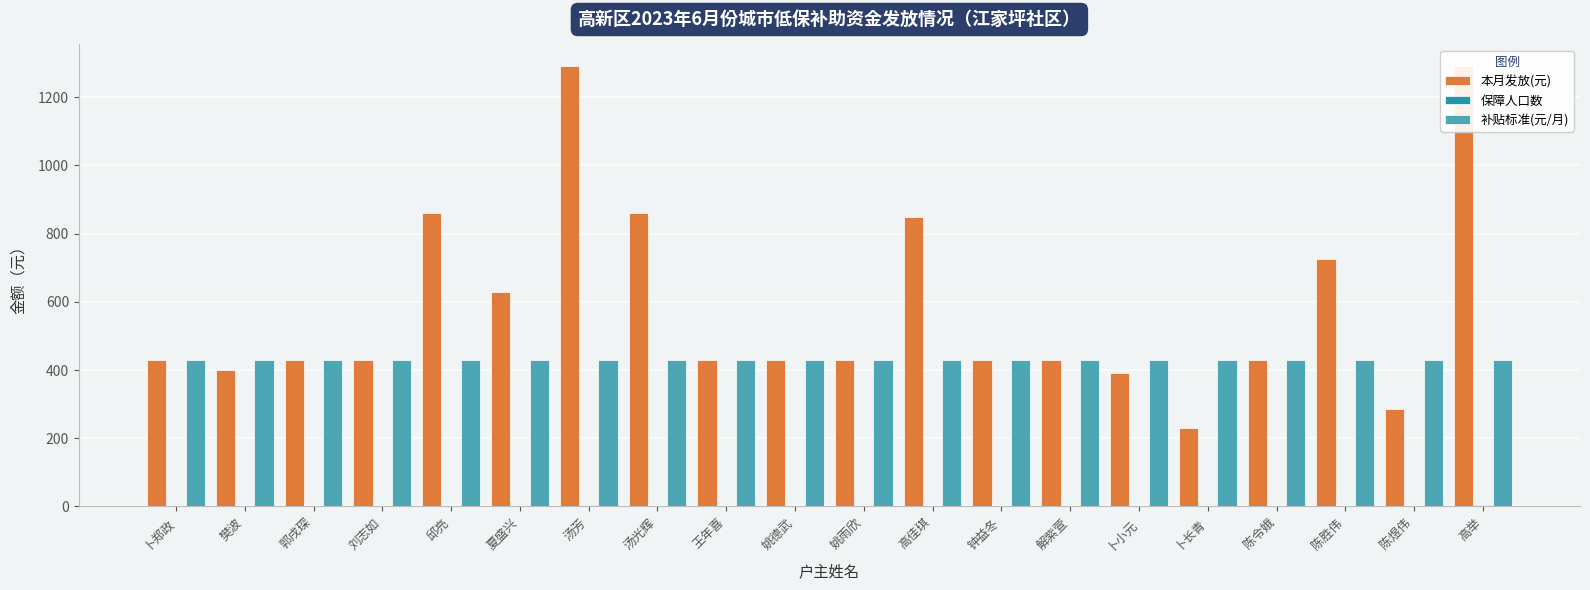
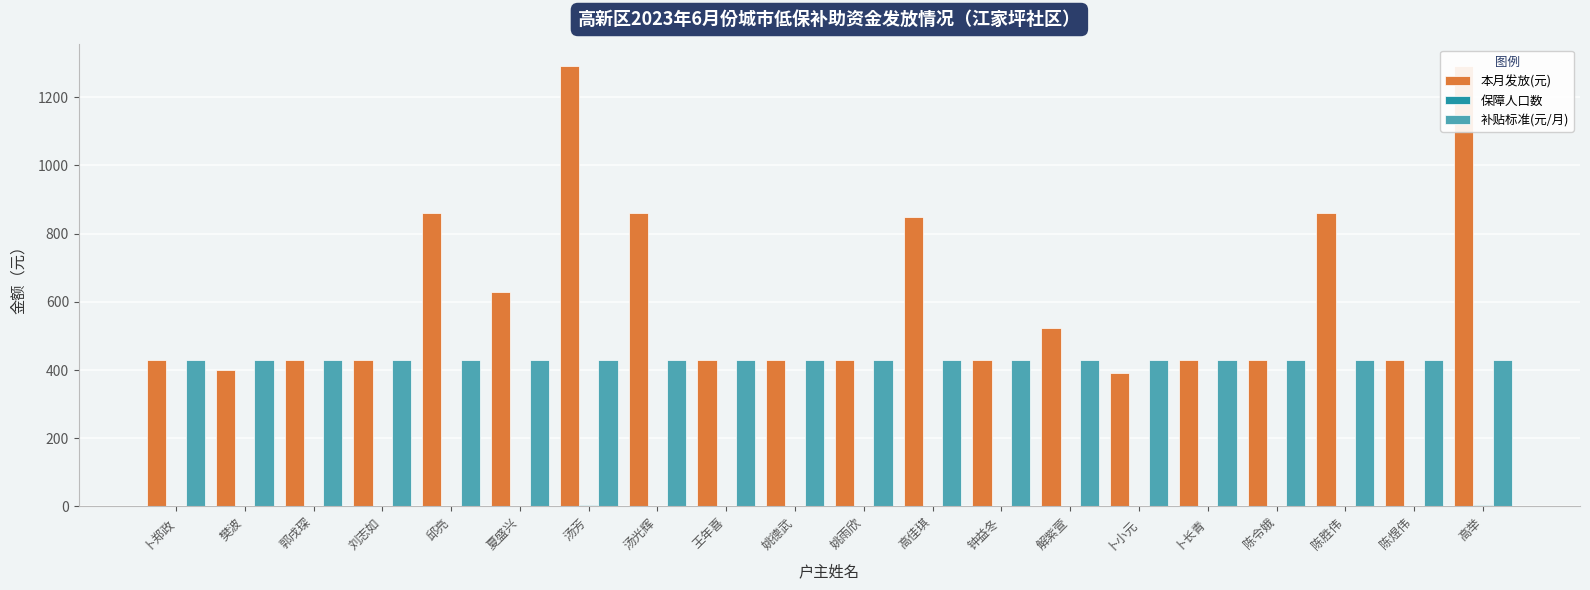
  {
    "本月发放(元)": {
      "卜郑政": 430,
      "樊波": 400,
      "郭戌琛": 430,
      "刘志如": 430,
      "邱亮": 860,
      "夏盛兴": 630,
      "汤芳": 1290,
      "汤光辉": 860,
      "王年喜": 430,
      "姚德武": 430,
      "姚雨欣": 430,
      "高佳琪": 850,
      "钟益冬": 430,
-     "解紫萱": 430,
+     "解紫萱": 520,
      "卜小元": 390,
-     "卜长青": 230,
+     "卜长青": 430,
      "陈令娥": 430,
-     "陈胜伟": 730,
-     "陈煜伟": 290
+     "陈胜伟": 860,
+     "陈煜伟": 430
    }
  }
